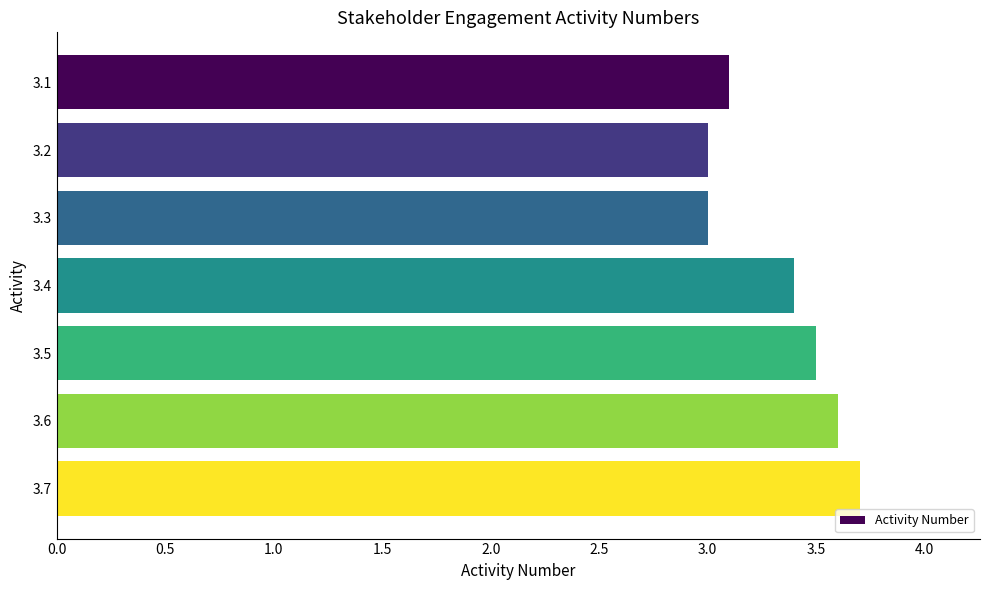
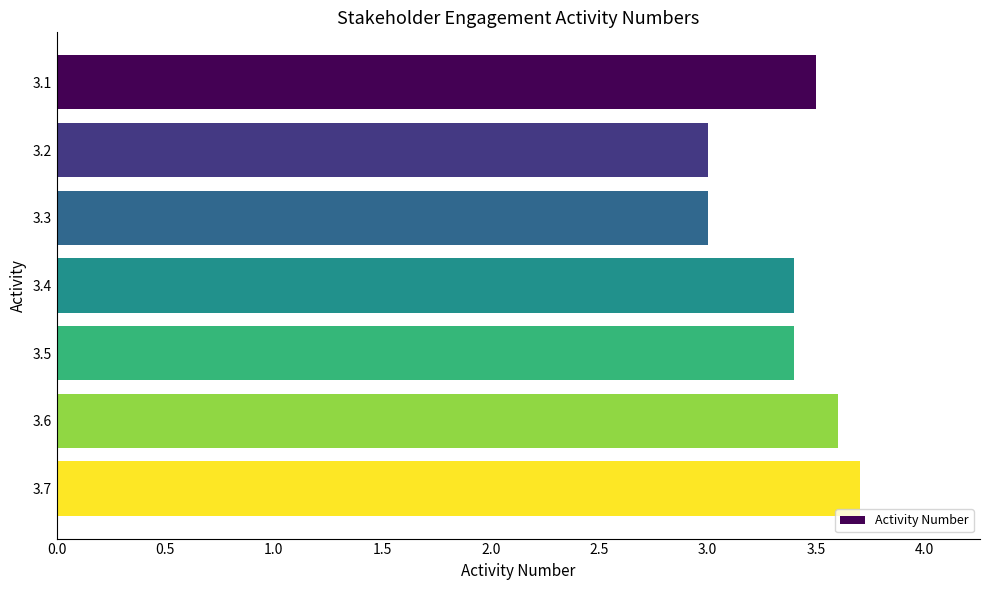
  {
-   "3.1": 3.1,
+   "3.1": 3.5,
    "3.2": 3.0,
    "3.3": 3.0,
    "3.4": 3.4,
-   "3.5": 3.5,
+   "3.5": 3.4,
    "3.6": 3.6,
    "3.7": 3.7
  }
